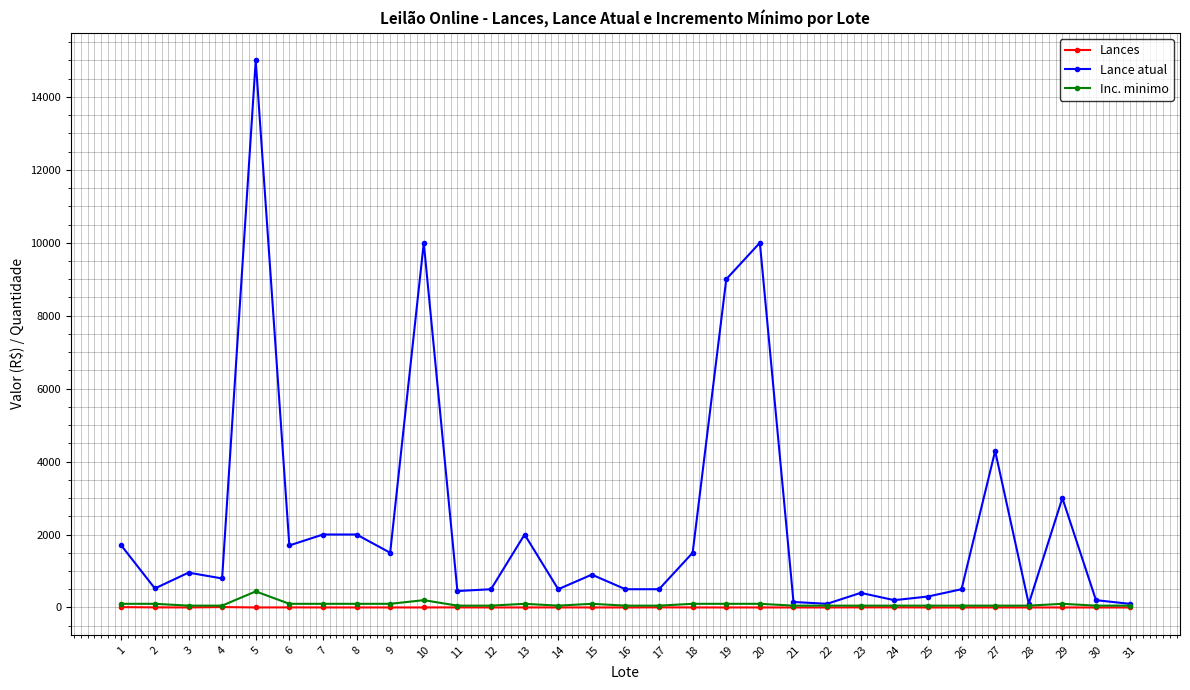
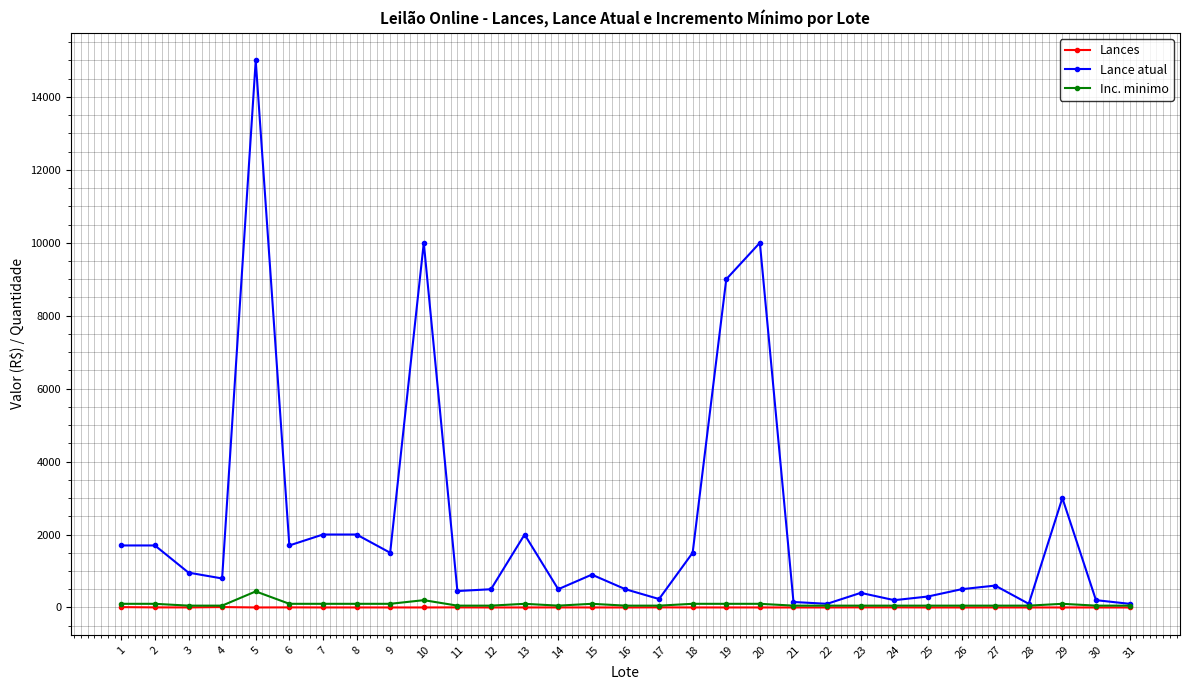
  {
    "Lances": {
      "1": 0,
      "2": 0,
      "5": 0,
      "6": 0,
      "7": 0,
      "8": 0,
      "9": 0,
      "10": 0,
      "13": 0,
      "15": 0,
      "18": 0,
      "19": 0,
      "20": 0,
      "29": 0
    },
    "Lance atual": {
      "1": 1700,
-     "2": 500,
+     "2": 1700,
      "3": 1000,
      "4": 800,
      "5": 15000,
      "6": 1700,
      "7": 2000,
      "8": 2000,
      "9": 1500,
      "10": 10000,
      "11": 500,
      "12": 500,
      "13": 2000,
      "14": 500,
      "15": 900,
      "16": 500,
-     "17": 500,
+     "17": 200,
      "18": 1500,
      "19": 9000,
      "20": 10000,
      "21": 200,
      "23": 400,
      "24": 200,
      "25": 300,
      "26": 500,
-     "27": 4300,
+     "27": 600,
      "29": 3000,
      "30": 200
    },
    "Inc. minimo": {
      "1": 100,
      "2": 100,
      "5": 400,
      "6": 100,
      "7": 100,
      "8": 100,
      "9": 100,
      "10": 200,
      "13": 100,
      "15": 100,
      "18": 100,
      "19": 100,
      "20": 100,
      "29": 100
    }
  }
